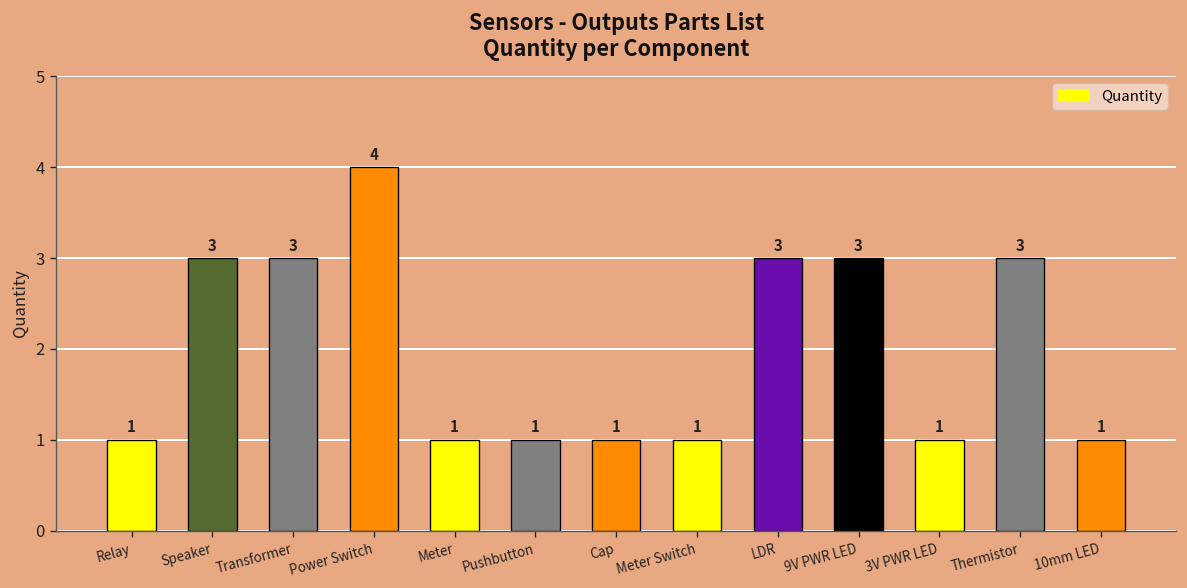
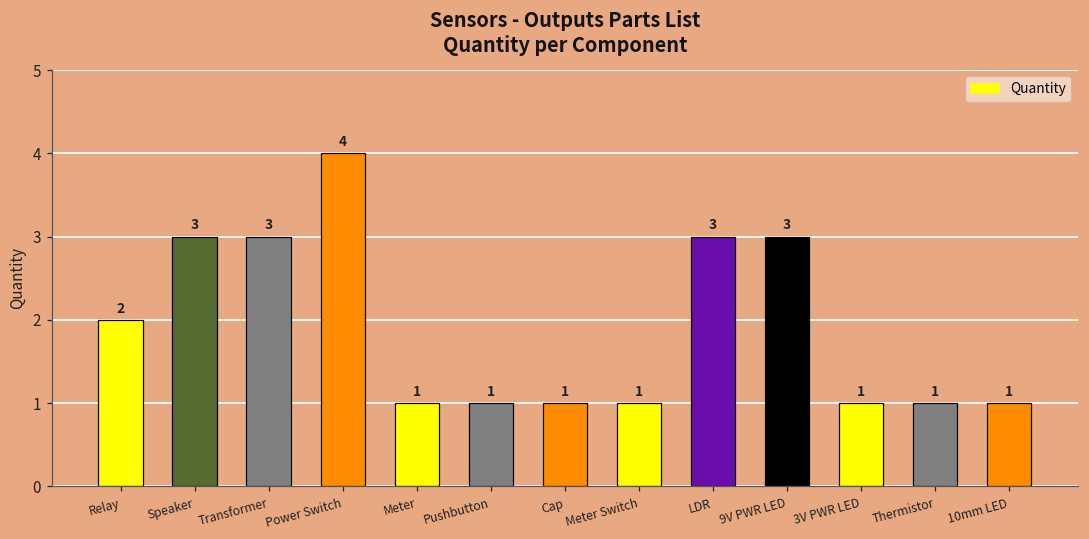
  {
-   "Relay": 1,
+   "Relay": 2,
    "Speaker": 3,
    "Transformer": 3,
    "Power Switch": 4,
    "Meter": 1,
    "Pushbutton": 1,
    "Cap": 1,
    "Meter Switch": 1,
    "LDR": 3,
    "9V PWR LED": 3,
    "3V PWR LED": 1,
-   "Thermistor": 3,
+   "Thermistor": 1,
    "10mm LED": 1
  }
